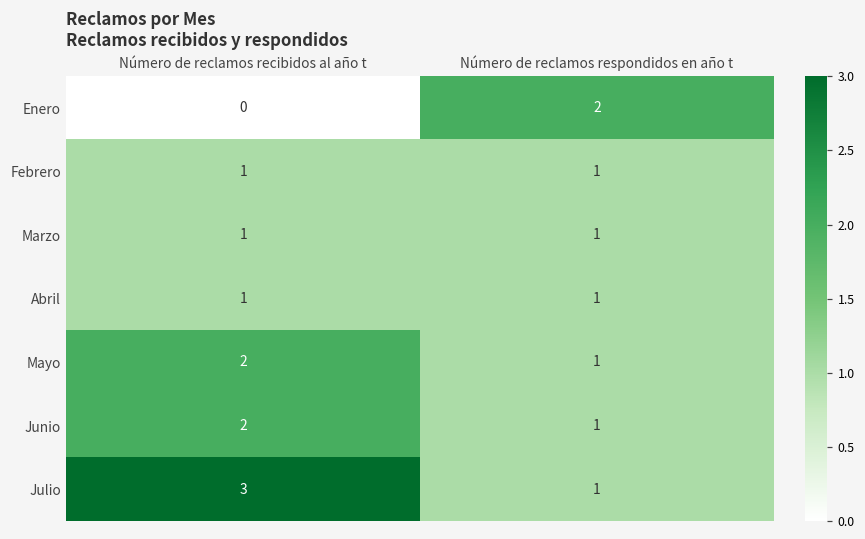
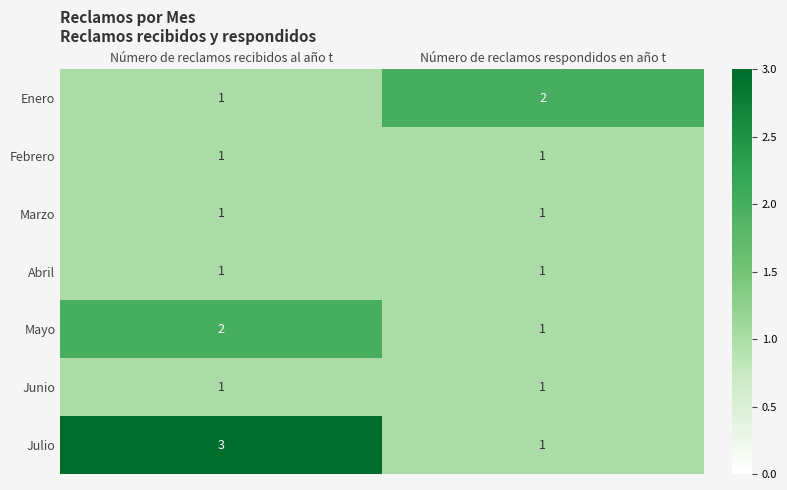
  {
    "Enero": {
-     "Número de reclamos recibidos al año t": 0,
+     "Número de reclamos recibidos al año t": 1,
      "Número de reclamos respondidos en año t": 2
    },
    "Febrero": {
      "Número de reclamos recibidos al año t": 1,
      "Número de reclamos respondidos en año t": 1
    },
    "Marzo": {
      "Número de reclamos recibidos al año t": 1,
      "Número de reclamos respondidos en año t": 1
    },
    "Abril": {
      "Número de reclamos recibidos al año t": 1,
      "Número de reclamos respondidos en año t": 1
    },
    "Mayo": {
      "Número de reclamos recibidos al año t": 2,
      "Número de reclamos respondidos en año t": 1
    },
    "Junio": {
-     "Número de reclamos recibidos al año t": 2,
+     "Número de reclamos recibidos al año t": 1,
      "Número de reclamos respondidos en año t": 1
    },
    "Julio": {
      "Número de reclamos recibidos al año t": 3,
      "Número de reclamos respondidos en año t": 1
    }
  }
